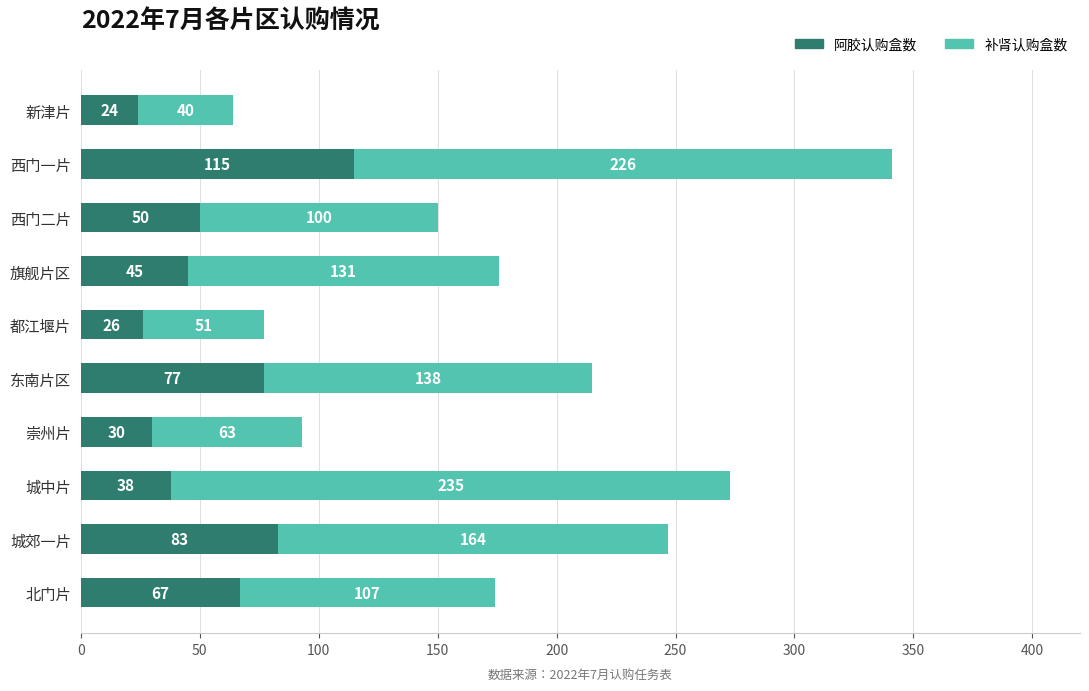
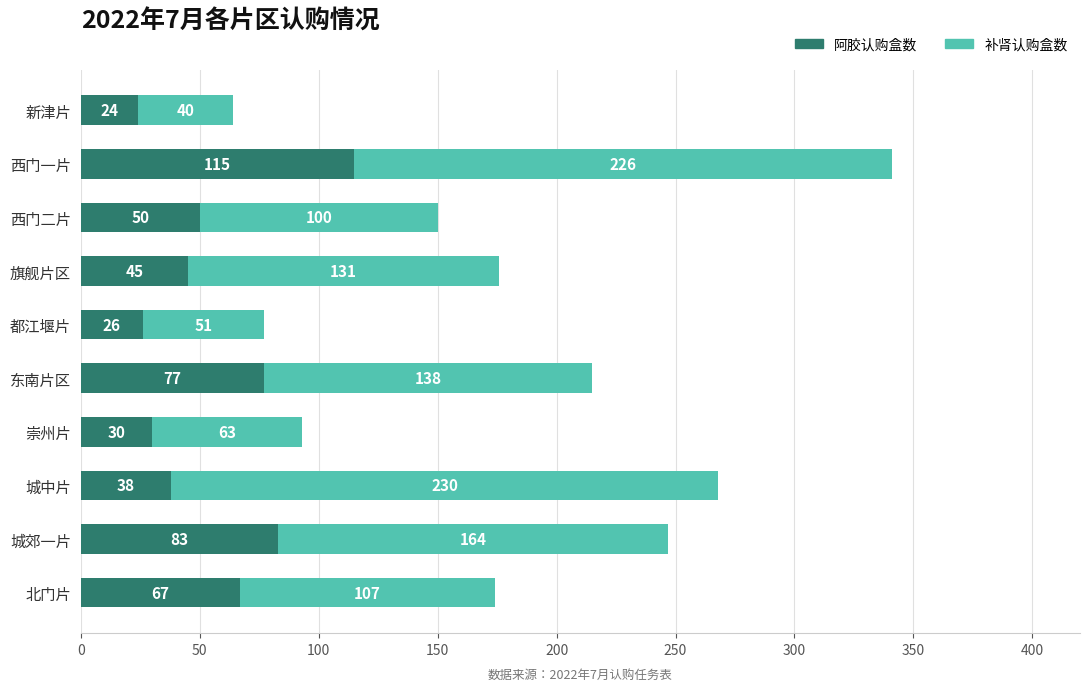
  {
    "阿胶认购盒数": {
      "新津片": 24,
      "西门一片": 115,
      "西门二片": 50,
      "旗舰片区": 45,
      "都江堰片": 26,
      "东南片区": 77,
      "崇州片": 30,
      "城中片": 38,
      "城郊一片": 83,
      "北门片": 67
    },
    "补肾认购盒数": {
      "新津片": 40,
      "西门一片": 226,
      "西门二片": 100,
      "旗舰片区": 131,
      "都江堰片": 51,
      "东南片区": 138,
      "崇州片": 63,
-     "城中片": 235,
+     "城中片": 230,
      "城郊一片": 164,
      "北门片": 107
    }
  }
